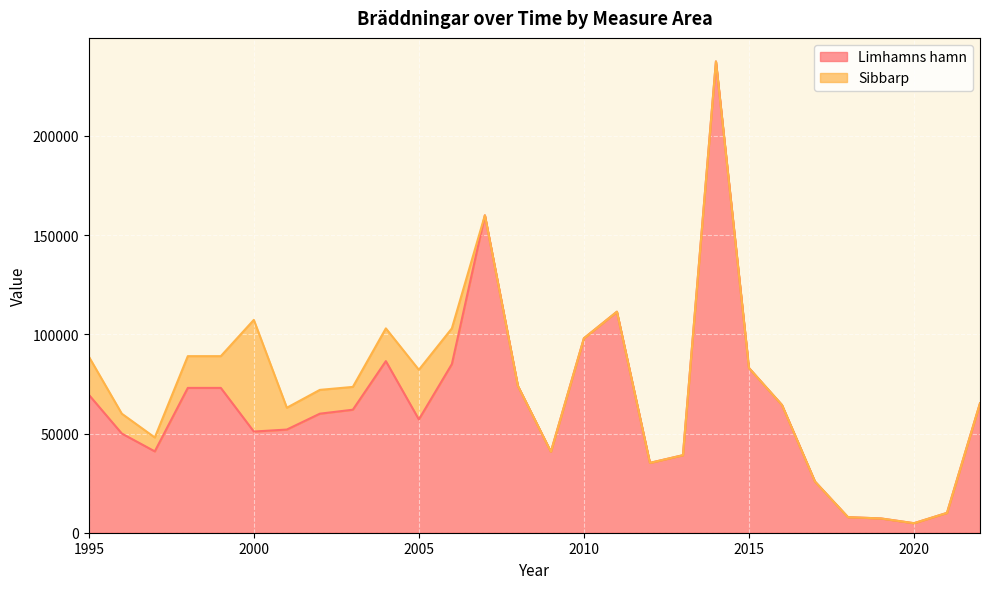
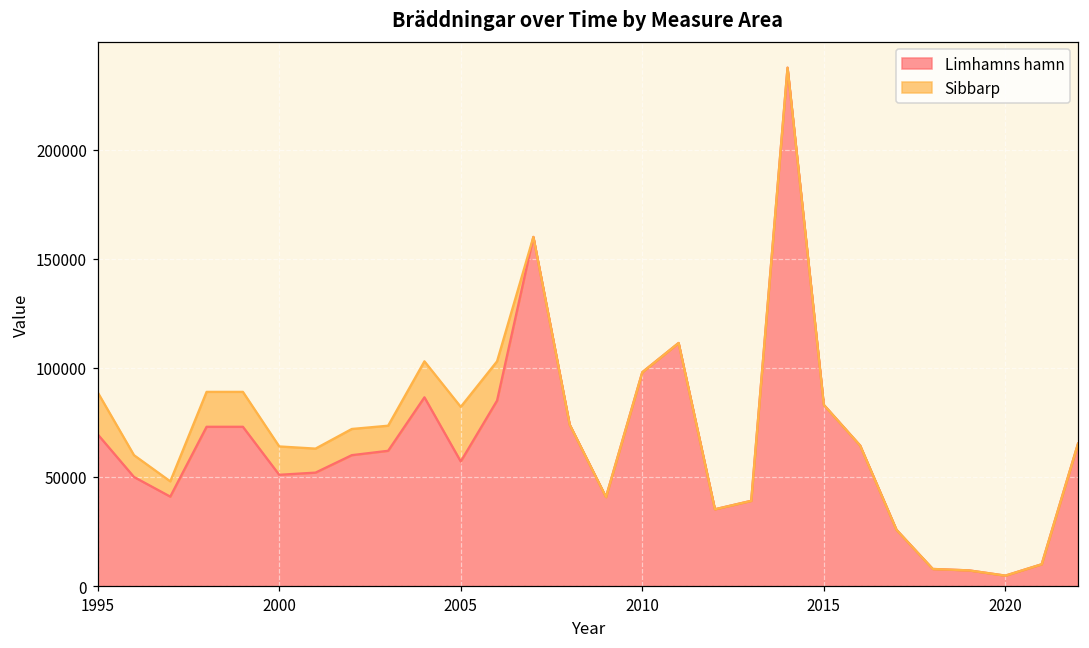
  {
    "Limhamns hamn": {
      "1995": 70000,
      "2000": 51000,
      "2005": 57000
    },
    "Sibbarp": {
      "1995": 19000,
-     "2000": 56000,
+     "2000": 13000,
      "2005": 25000
    }
  }
